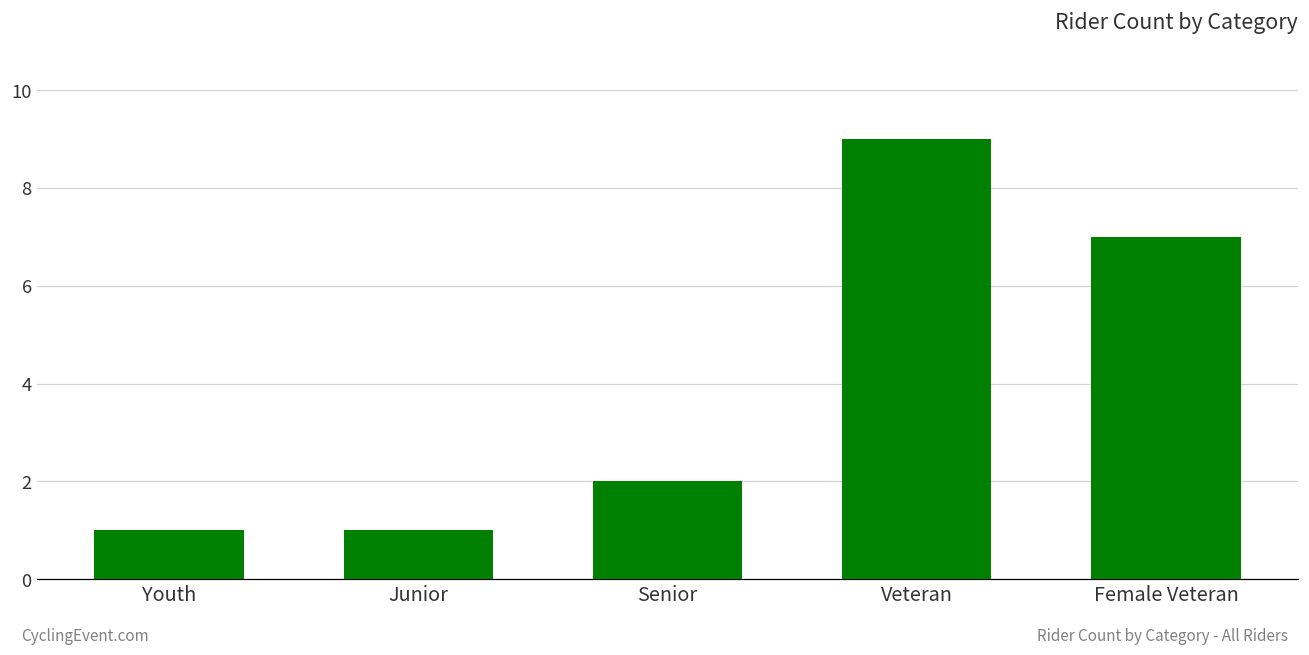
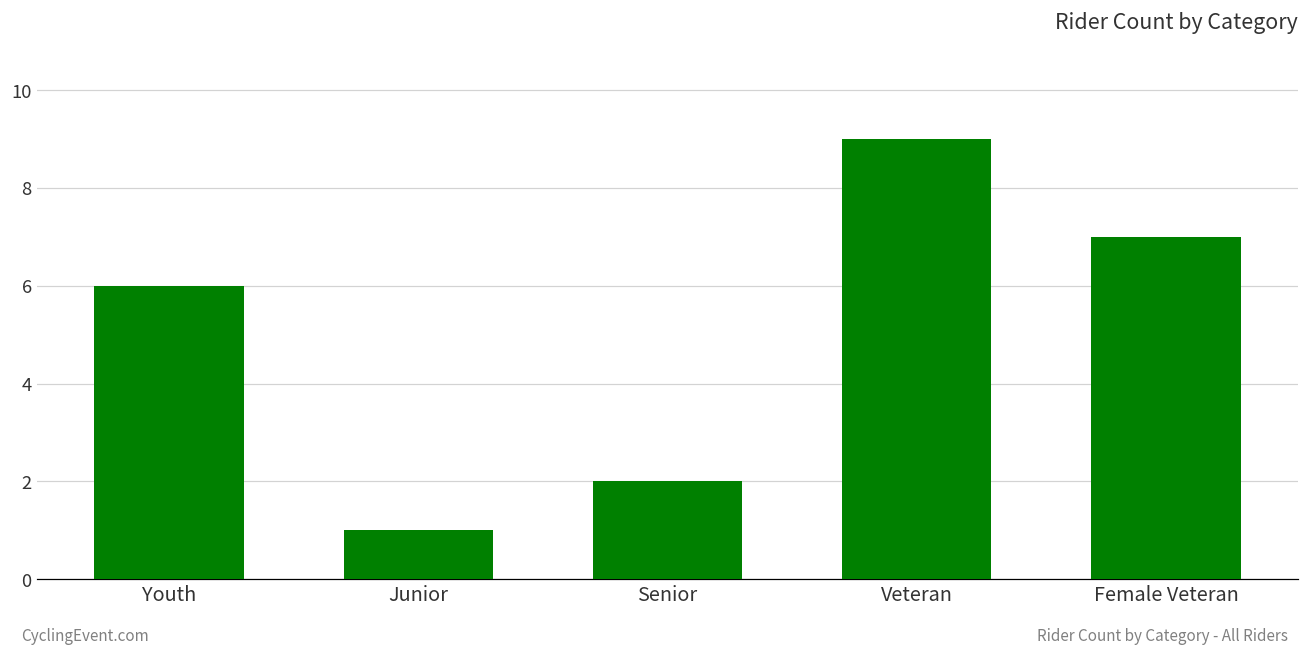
  {
-   "Youth": 1,
+   "Youth": 6,
    "Junior": 1,
    "Senior": 2,
    "Veteran": 9,
    "Female Veteran": 7
  }
